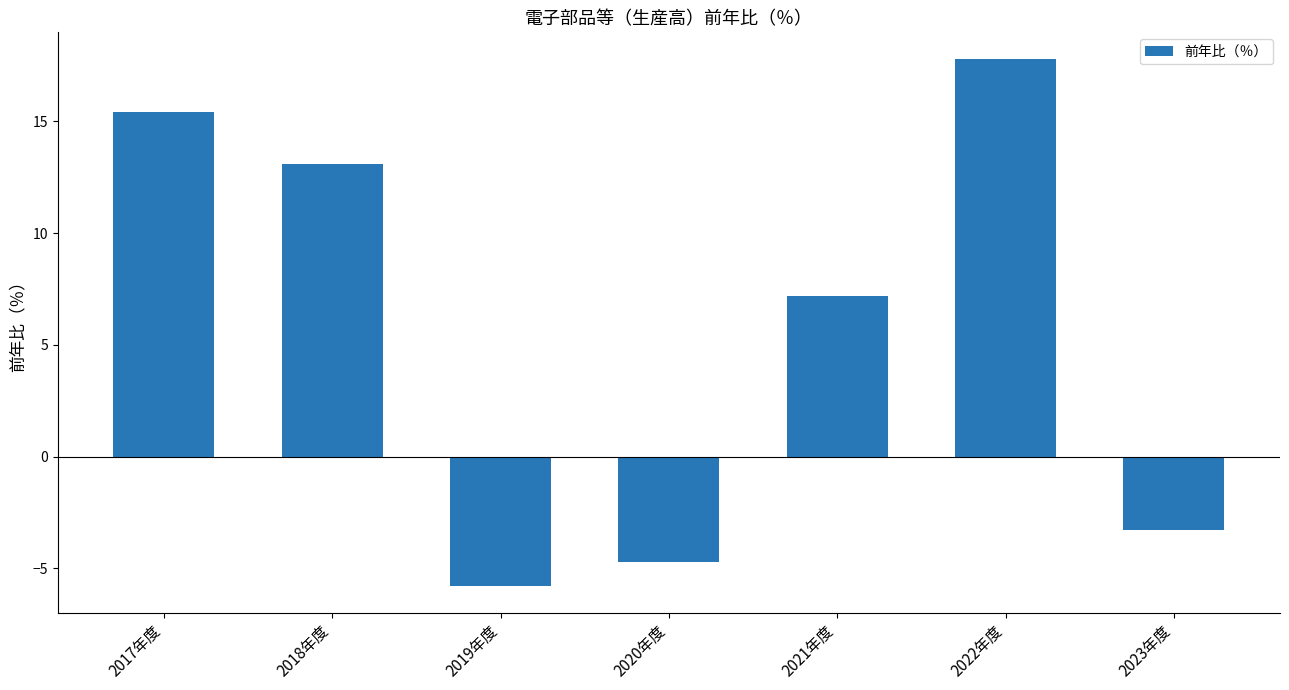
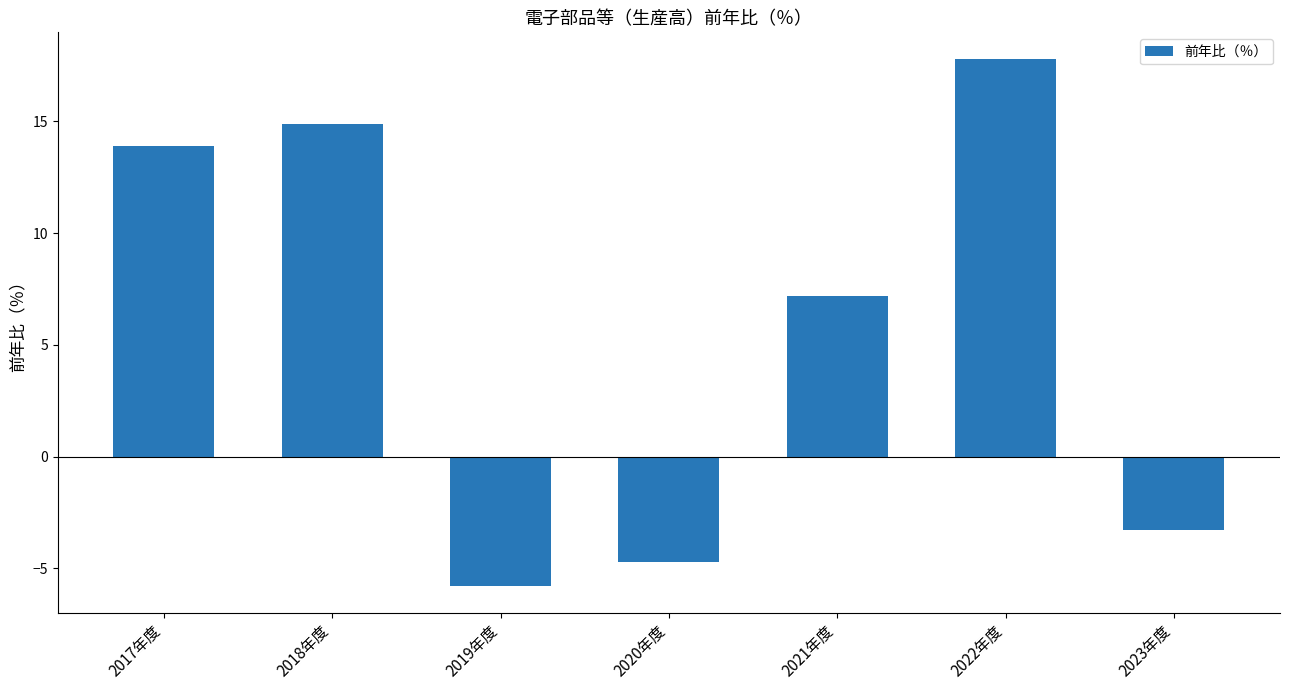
  {
-   "2017年度": 15.4,
-   "2018年度": 13.1,
+   "2017年度": 13.9,
+   "2018年度": 14.9,
    "2019年度": -5.8,
    "2020年度": -4.7,
    "2021年度": 7.2,
    "2022年度": 17.8,
    "2023年度": -3.3
  }
